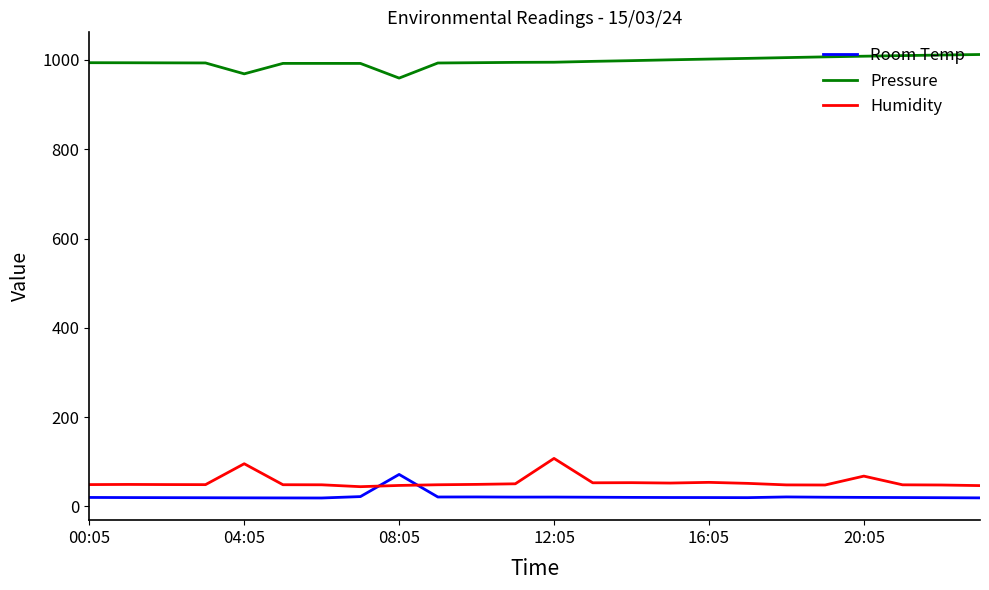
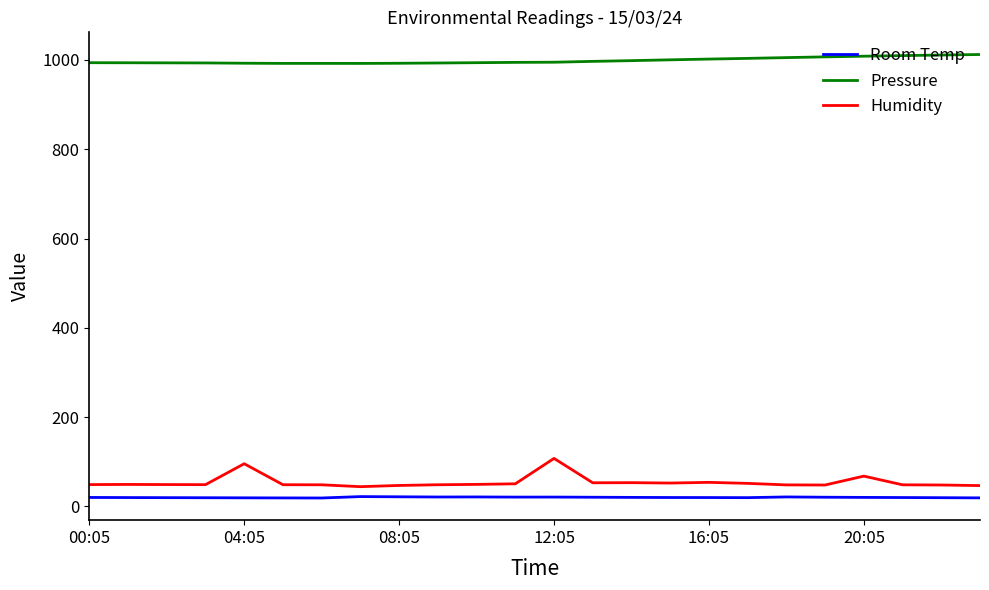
  {
    "Room Temp": {
      "00:05": 20,
      "04:05": 20,
-     "08:05": 70,
+     "08:05": 20,
      "12:05": 20,
      "16:05": 20,
      "20:05": 20
    },
    "Pressure": {
      "00:05": 990,
-     "04:05": 970,
-     "08:05": 960,
+     "04:05": 990,
+     "08:05": 990,
      "12:05": 990,
      "16:05": 1000,
      "20:05": 1010
    },
    "Humidity": {
      "00:05": 50,
      "04:05": 100,
      "08:05": 50,
      "12:05": 110,
      "16:05": 50,
      "20:05": 70
    }
  }
